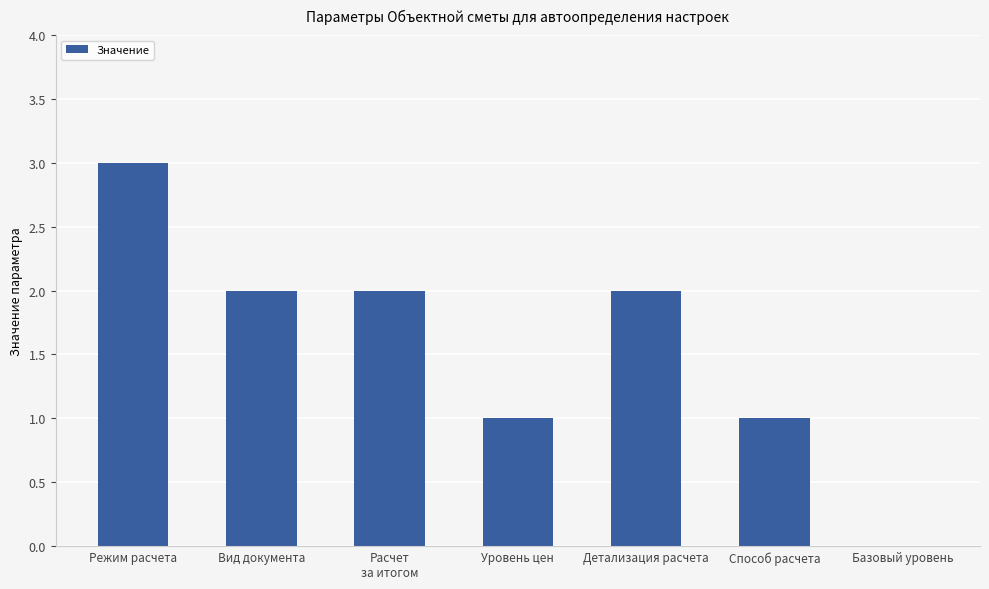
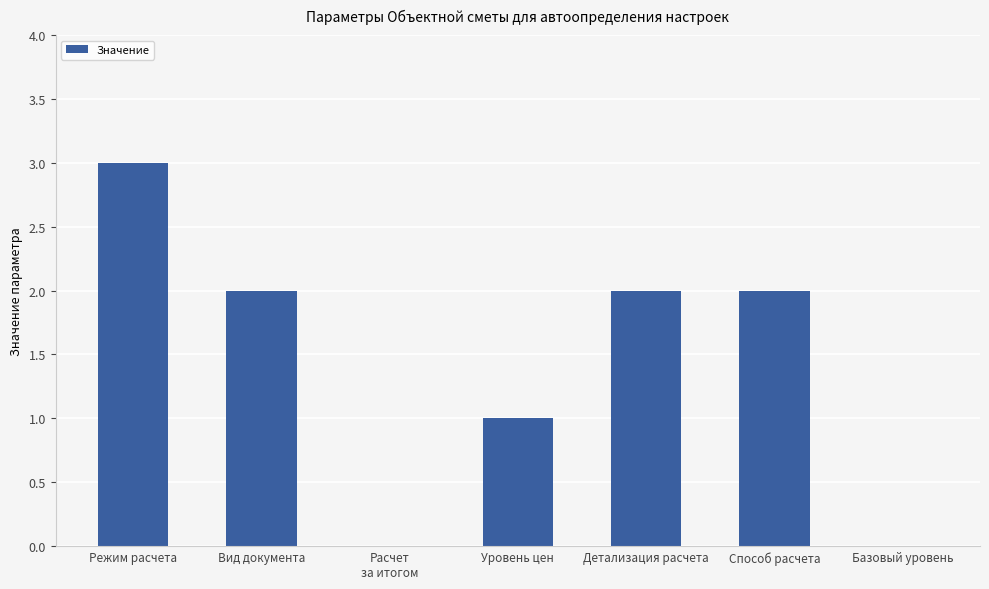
  {
    "Режим расчета": 3,
    "Вид документа": 2,
-   "Расчет за итогом": 2,
+   "Расчет за итогом": 0,
    "Уровень цен": 1,
    "Детализация расчета": 2,
-   "Способ расчета": 1,
+   "Способ расчета": 2,
    "Базовый уровень": 0
  }
